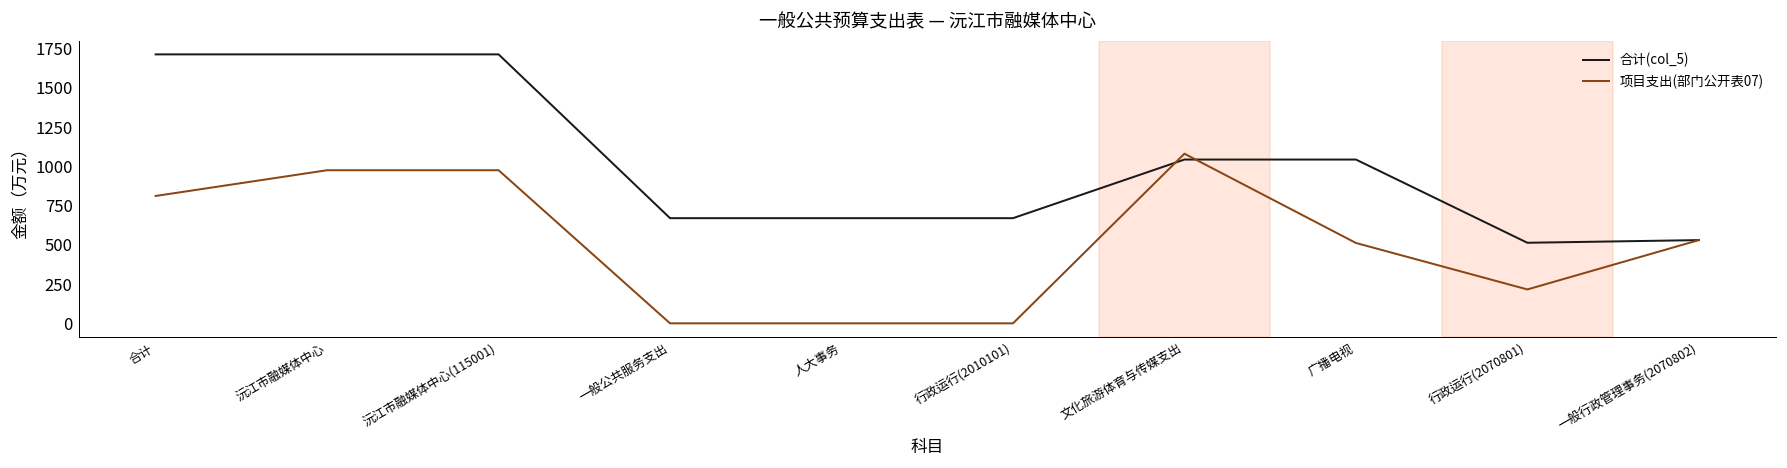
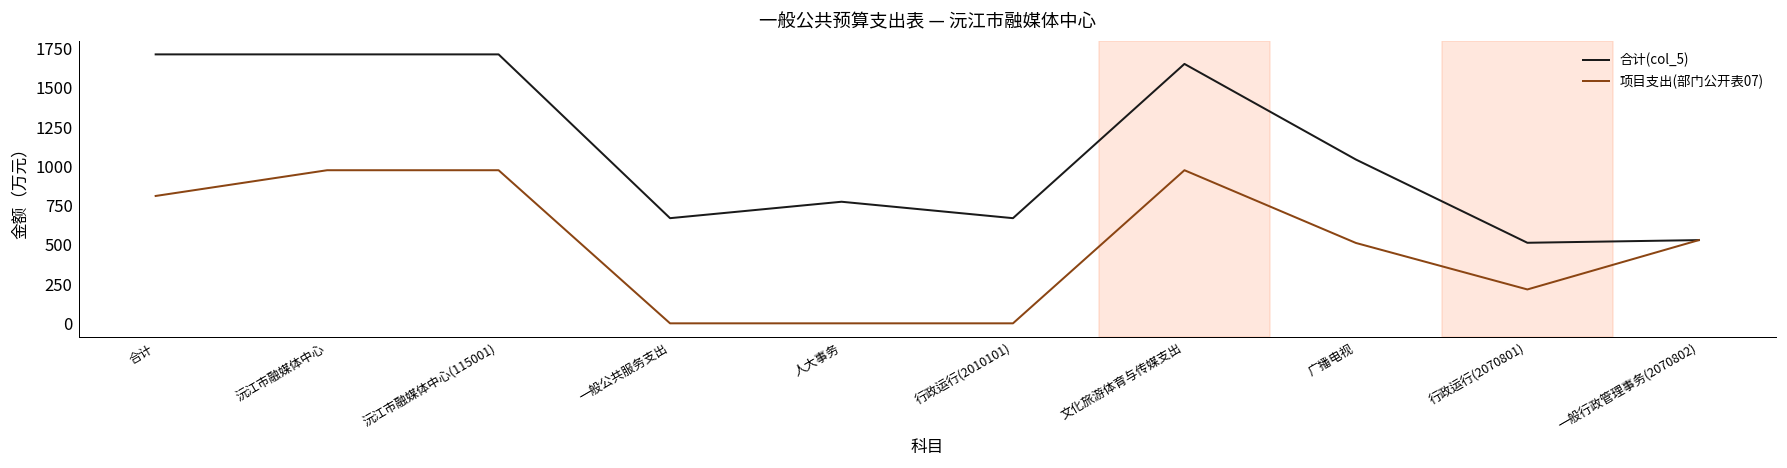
  {
    "合计(col_5)": {
      "合计": 1710,
      "沅江市融媒体中心": 1710,
      "沅江市融媒体中心(115001)": 1710,
      "一般公共服务支出": 670,
-     "人大事务": 670,
+     "人大事务": 770,
      "行政运行(2010101)": 670,
-     "文化旅游体育与传媒支出": 1040,
+     "文化旅游体育与传媒支出": 1650,
      "广播电视": 1040,
      "行政运行(2070801)": 510
    },
    "项目支出(部门公开表07)": {
      "合计": 810,
      "沅江市融媒体中心": 980,
      "沅江市融媒体中心(115001)": 980,
      "一般公共服务支出": 0,
      "人大事务": 0,
      "行政运行(2010101)": 0,
-     "文化旅游体育与传媒支出": 1080,
+     "文化旅游体育与传媒支出": 980,
      "广播电视": 510,
      "行政运行(2070801)": 220
    }
  }
